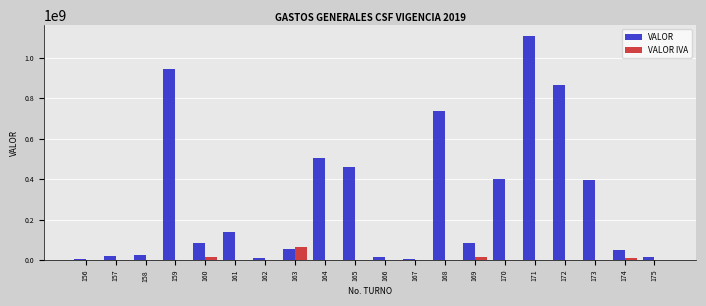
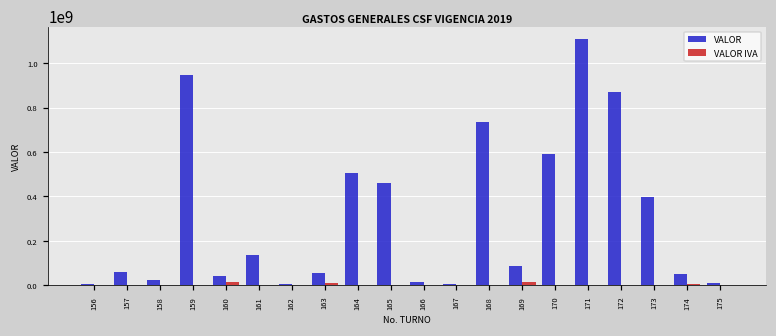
  {
    "VALOR": {
-     "157": 20000000,
+     "157": 60000000,
      "158": 30000000,
      "159": 950000000,
-     "160": 80000000,
+     "160": 40000000,
      "161": 140000000,
      "163": 60000000,
      "164": 500000000,
      "165": 460000000,
      "166": 10000000,
      "168": 730000000,
      "169": 90000000,
-     "170": 400000000,
+     "170": 590000000,
      "171": 1110000000,
      "172": 870000000,
      "173": 400000000,
      "174": 50000000,
      "175": 10000000
    },
    "VALOR IVA": {
      "156": 0,
      "157": 0,
      "158": 0,
      "159": 0,
      "160": 10000000,
      "161": 0,
-     "163": 60000000,
+     "163": 10000000,
      "164": 0,
      "165": 0,
      "168": 0,
      "169": 10000000,
      "170": 0,
      "171": 0,
      "172": 0,
      "173": 0
    }
  }
